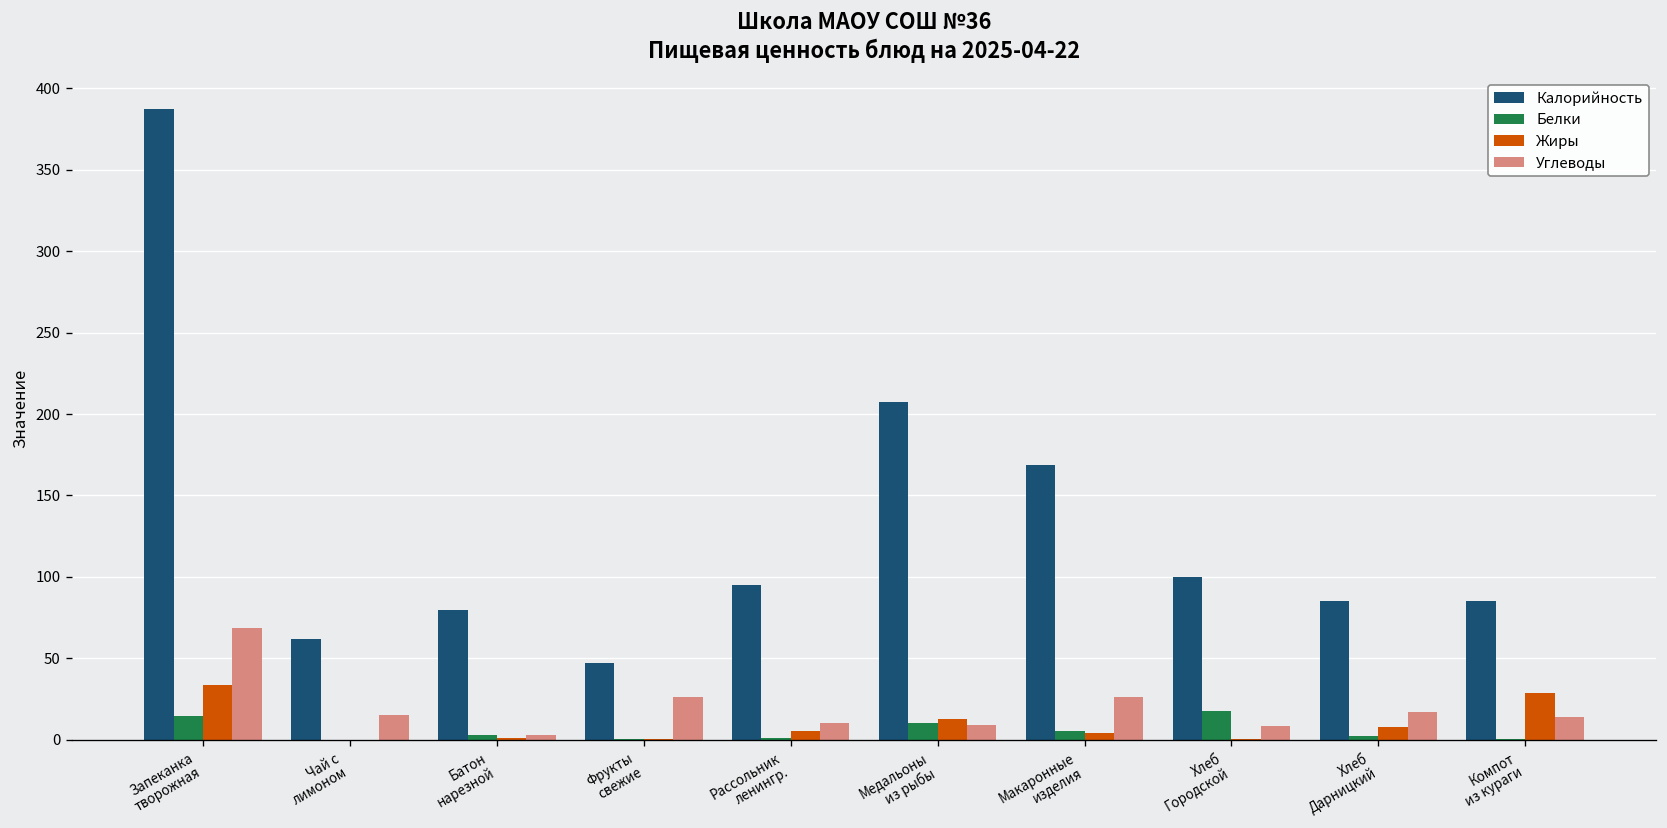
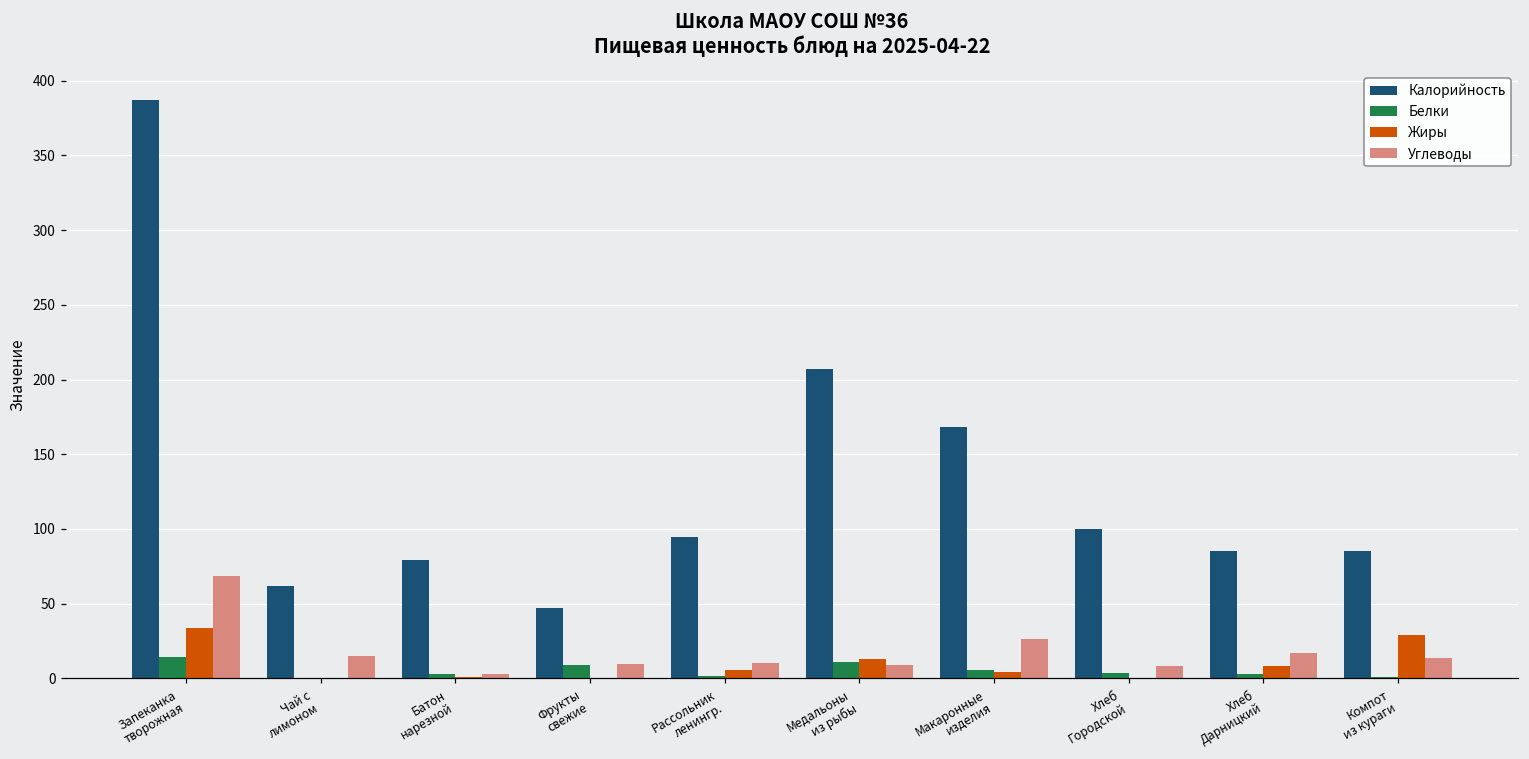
  {
    "Калорийность": {
      "Запеканка творожная": 387,
      "Чай с лимоном": 62,
      "Батон нарезной": 80,
      "Фрукты свежие": 47,
      "Рассольник ленингр.": 95,
      "Медальоны из рыбы": 207,
      "Макаронные изделия": 168,
      "Хлеб Городской": 100,
      "Хлеб Дарницкий": 85,
      "Компот из кураги": 86
    },
    "Белки": {
      "Запеканка творожная": 15,
      "Батон нарезной": 3,
-     "Фрукты свежие": 0,
+     "Фрукты свежие": 9,
      "Медальоны из рыбы": 11,
      "Макаронные изделия": 6,
-     "Хлеб Городской": 18,
+     "Хлеб Городской": 3,
      "Хлеб Дарницкий": 3
    },
    "Жиры": {
      "Запеканка творожная": 34,
      "Рассольник ленингр.": 5,
      "Медальоны из рыбы": 13,
      "Макаронные изделия": 5,
      "Хлеб Дарницкий": 8,
      "Компот из кураги": 29
    },
    "Углеводы": {
      "Запеканка творожная": 69,
      "Чай с лимоном": 15,
      "Батон нарезной": 3,
-     "Фрукты свежие": 26,
+     "Фрукты свежие": 10,
      "Рассольник ленингр.": 10,
      "Медальоны из рыбы": 9,
      "Макаронные изделия": 26,
      "Хлеб Городской": 8,
      "Хлеб Дарницкий": 17,
      "Компот из кураги": 14
    }
  }
